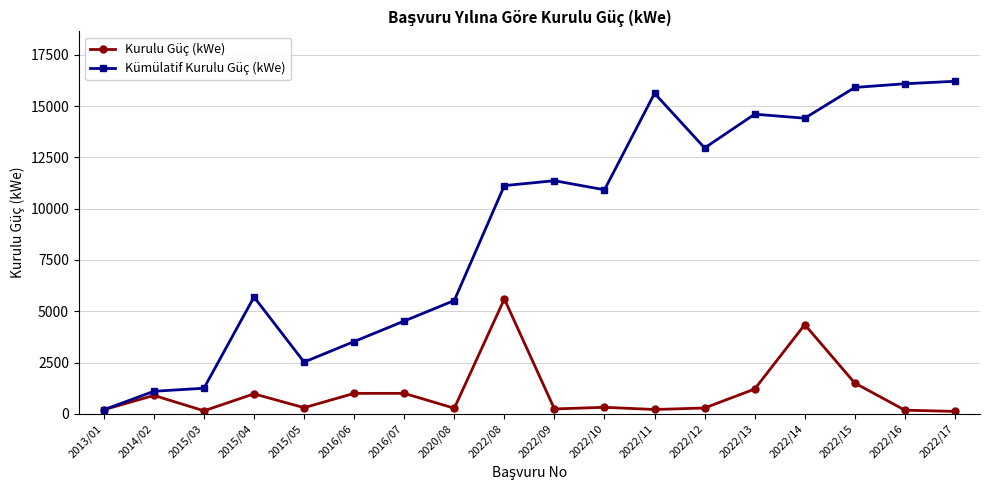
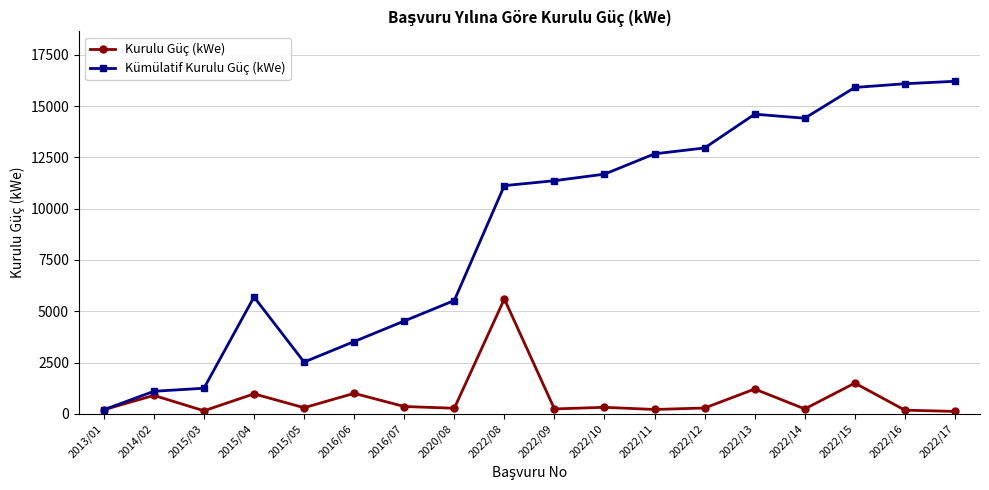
  {
    "Kurulu Güç (kWe)": {
      "2014/02": 900,
      "2015/03": 200,
      "2015/04": 1000,
      "2015/05": 300,
      "2016/06": 1000,
-     "2016/07": 1000,
+     "2016/07": 400,
      "2020/08": 300,
      "2022/08": 5600,
      "2022/09": 200,
      "2022/10": 300,
      "2022/11": 200,
      "2022/12": 300,
      "2022/13": 1200,
-     "2022/14": 4300,
+     "2022/14": 200,
      "2022/15": 1500,
      "2022/16": 200,
      "2022/17": 100
    },
    "Kümülatif Kurulu Güç (kWe)": {
      "2014/02": 1100,
      "2015/03": 1300,
      "2015/04": 5700,
      "2015/05": 2500,
      "2016/06": 3500,
      "2016/07": 4500,
      "2020/08": 5500,
      "2022/08": 11100,
      "2022/09": 11400,
-     "2022/10": 10900,
-     "2022/11": 15600,
+     "2022/10": 11700,
+     "2022/11": 12700,
      "2022/12": 13000,
      "2022/13": 14600,
      "2022/14": 14400,
      "2022/15": 15900,
      "2022/16": 16100,
      "2022/17": 16200
    }
  }
